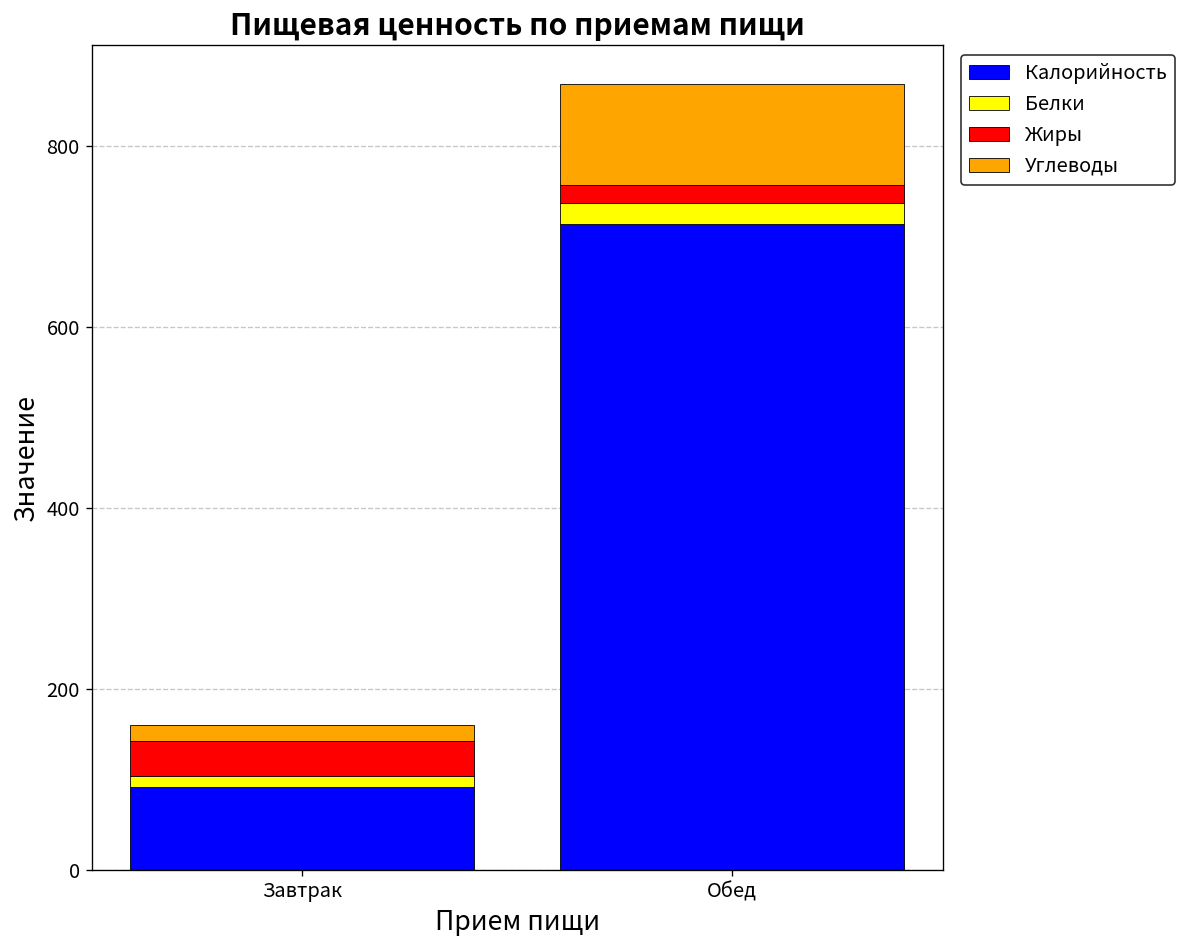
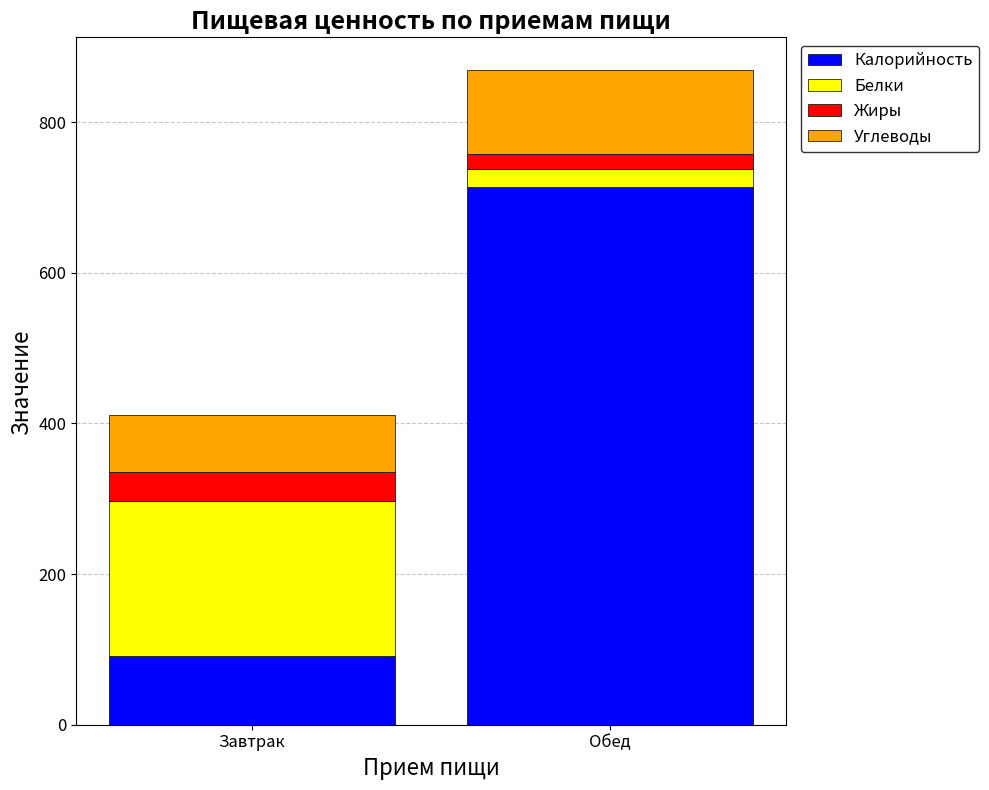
  {
    "Калорийность": {
      "Завтрак": 90,
      "Обед": 710
    },
    "Белки": {
-     "Завтрак": 10,
+     "Завтрак": 210,
      "Обед": 20
    },
    "Жиры": {
      "Завтрак": 40,
      "Обед": 20
    },
    "Углеводы": {
-     "Завтрак": 20,
+     "Завтрак": 80,
      "Обед": 110
    }
  }
